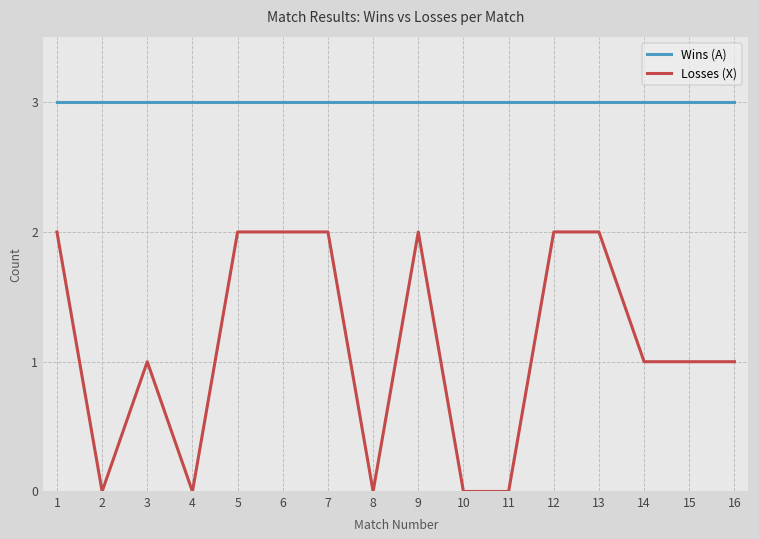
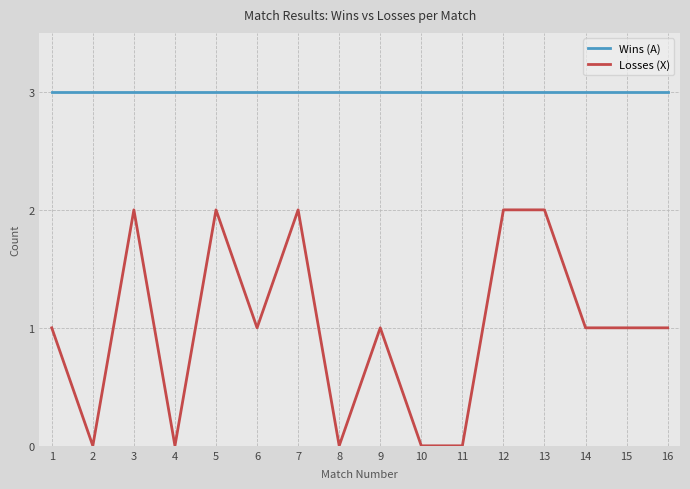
  {
    "Wins (A)": {
      "1": 3,
      "2": 3,
      "3": 3,
      "4": 3,
      "5": 3,
      "6": 3,
      "7": 3,
      "8": 3,
      "9": 3,
      "10": 3,
      "11": 3,
      "12": 3,
      "13": 3,
      "14": 3,
      "15": 3,
      "16": 3
    },
    "Losses (X)": {
-     "1": 2,
+     "1": 1,
      "2": 0,
-     "3": 1,
+     "3": 2,
      "4": 0,
      "5": 2,
-     "6": 2,
+     "6": 1,
      "7": 2,
      "8": 0,
-     "9": 2,
+     "9": 1,
      "10": 0,
      "11": 0,
      "12": 2,
      "13": 2,
      "14": 1,
      "15": 1,
      "16": 1
    }
  }
